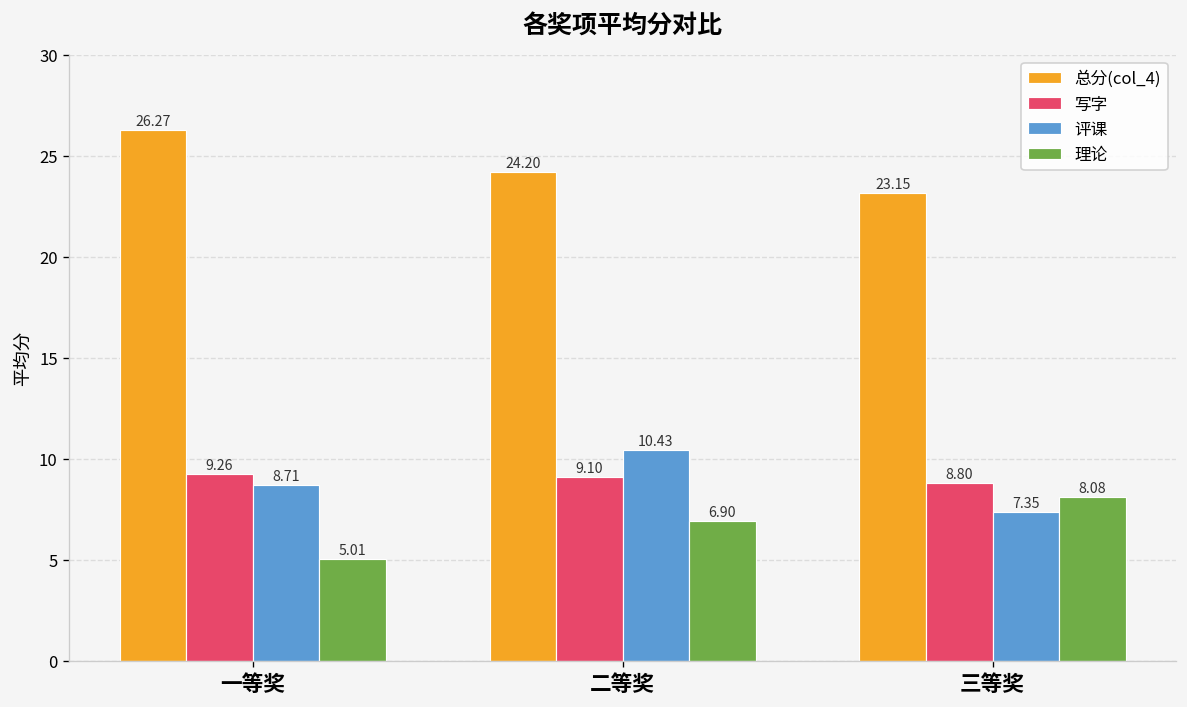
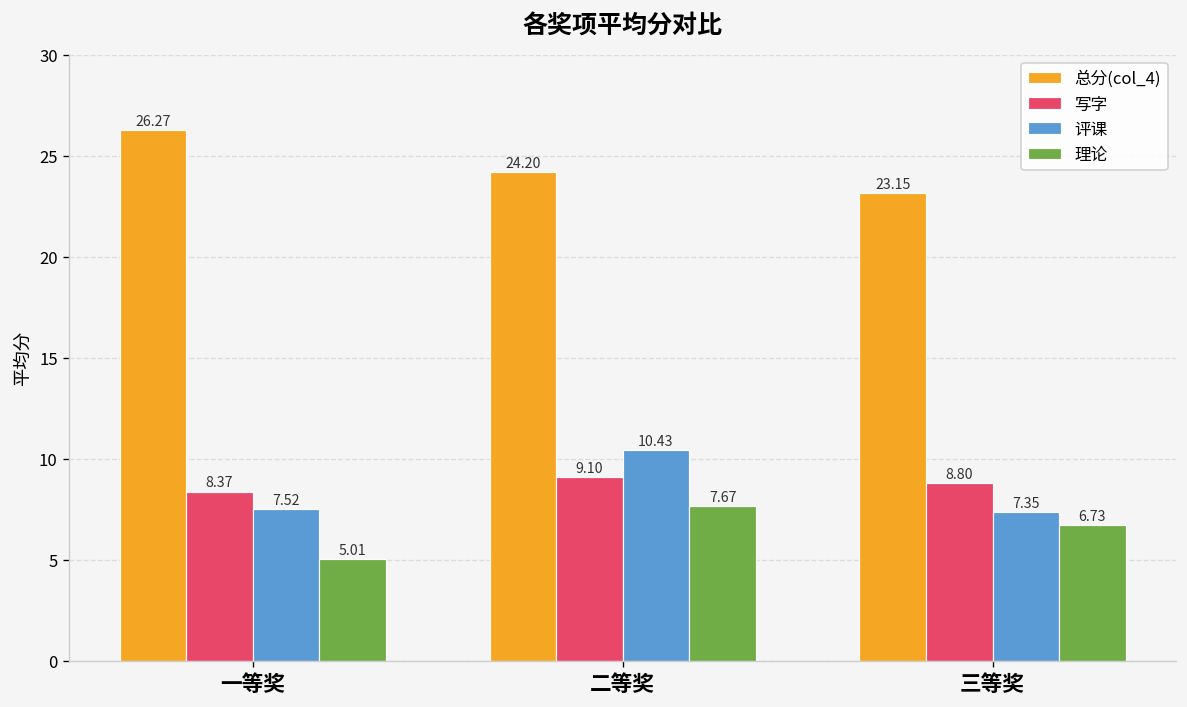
  {
    "总分(col_4)": {
      "一等奖": 26.27,
      "二等奖": 24.20,
      "三等奖": 23.15
    },
    "写字": {
-     "一等奖": 9.26,
+     "一等奖": 8.37,
      "二等奖": 9.10,
      "三等奖": 8.80
    },
    "评课": {
-     "一等奖": 8.71,
+     "一等奖": 7.52,
      "二等奖": 10.43,
      "三等奖": 7.35
    },
    "理论": {
      "一等奖": 5.01,
-     "二等奖": 6.90,
-     "三等奖": 8.08
+     "二等奖": 7.67,
+     "三等奖": 6.73
    }
  }
